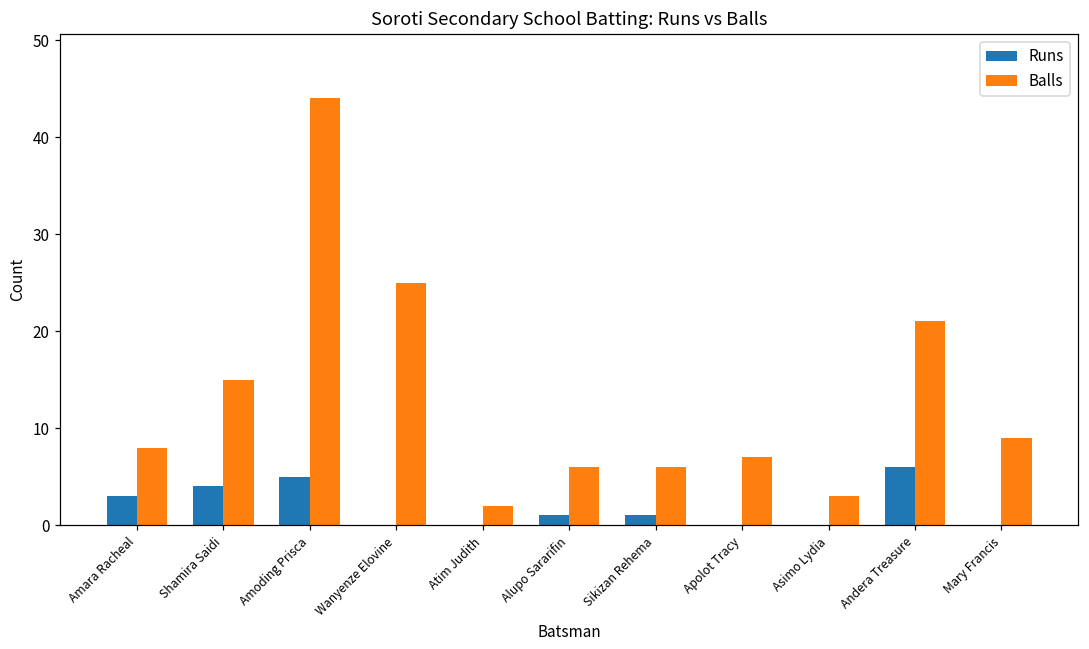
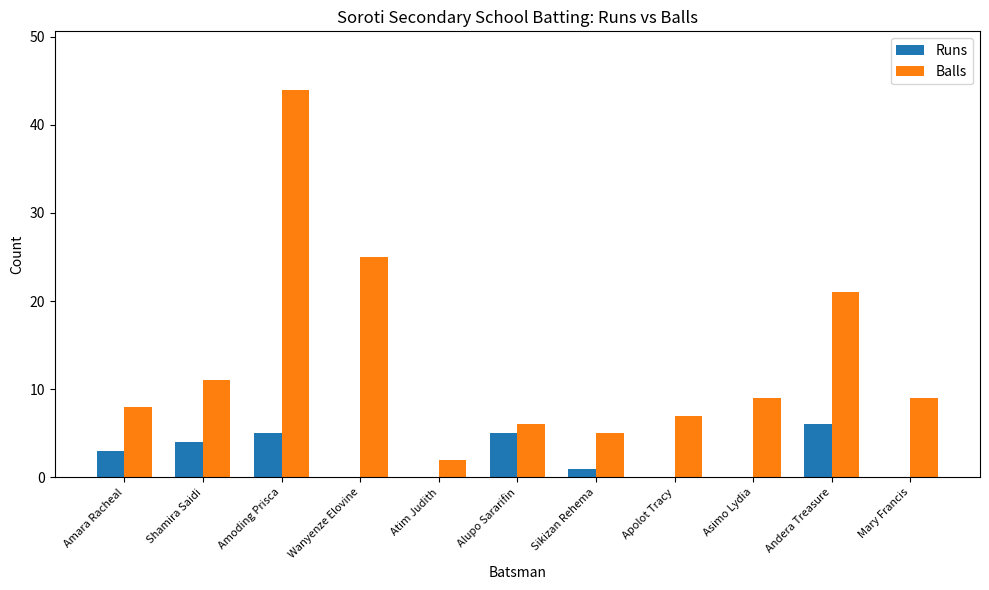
  {
    "Runs": {
      "Amara Racheal": 3,
      "Shamira Saidi": 4,
      "Amoding Prisca": 5,
      "Wanyenze Elovine": 0,
      "Atim Judith": 0,
-     "Alupo Sararifin": 1,
+     "Alupo Sararifin": 5,
      "Sikizan Rehema": 1,
      "Apolot Tracy": 0,
      "Asimo Lydia": 0,
      "Andera Treasure": 6,
      "Mary Francis": 0
    },
    "Balls": {
      "Amara Racheal": 8,
-     "Shamira Saidi": 15,
+     "Shamira Saidi": 11,
      "Amoding Prisca": 44,
      "Wanyenze Elovine": 25,
      "Atim Judith": 2,
      "Alupo Sararifin": 6,
-     "Sikizan Rehema": 6,
+     "Sikizan Rehema": 5,
      "Apolot Tracy": 7,
-     "Asimo Lydia": 3,
+     "Asimo Lydia": 9,
      "Andera Treasure": 21,
      "Mary Francis": 9
    }
  }
